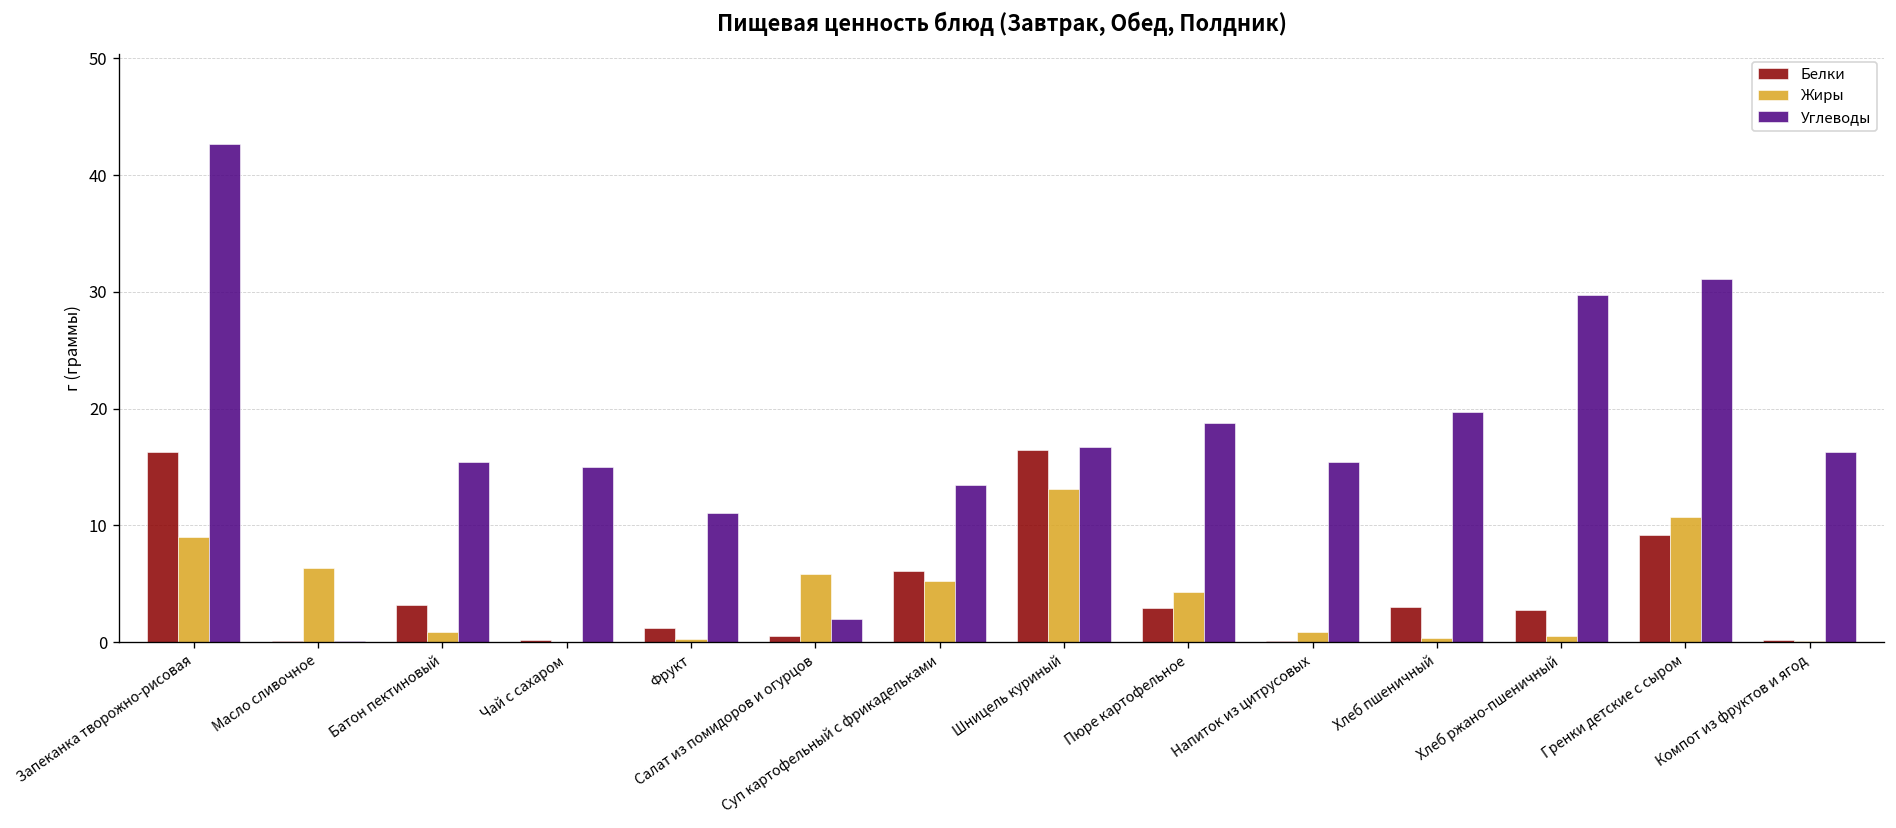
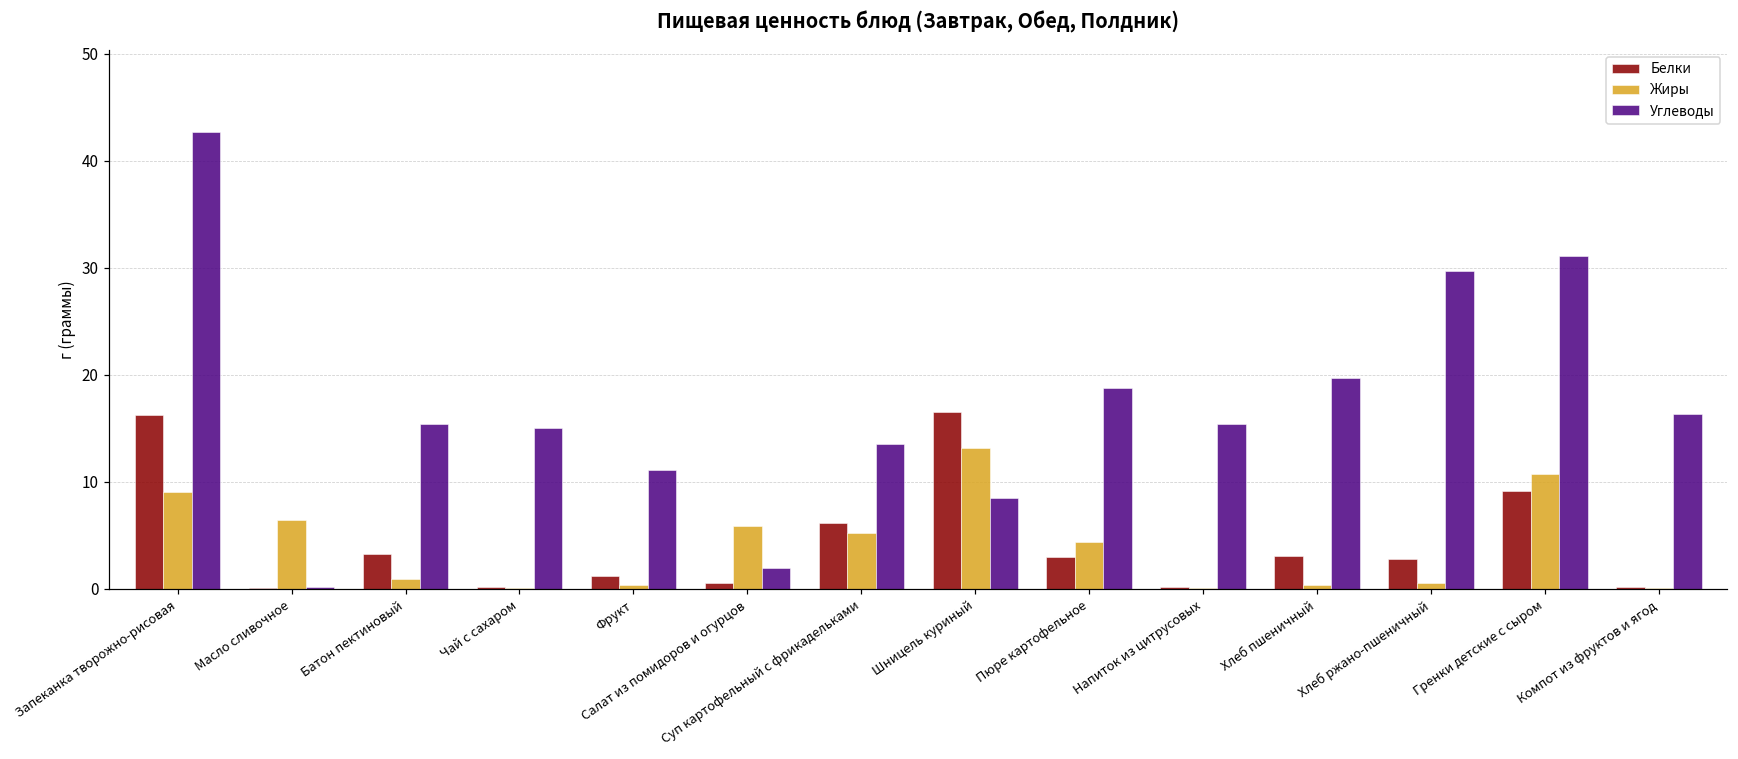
  {
    "Белки": {
      "Запеканка творожно-рисовая": 16,
      "Батон пектиновый": 3,
      "Фрукт": 1,
      "Салат из помидоров и огурцов": 1,
      "Суп картофельный с фрикадельками": 6,
      "Шницель куриный": 16,
      "Пюре картофельное": 3,
      "Хлеб пшеничный": 3,
      "Хлеб ржано-пшеничный": 3,
      "Гренки детские с сыром": 9
    },
    "Жиры": {
      "Запеканка творожно-рисовая": 9,
      "Масло сливочное": 6,
      "Батон пектиновый": 1,
      "Фрукт": 0,
      "Салат из помидоров и огурцов": 6,
      "Суп картофельный с фрикадельками": 5,
      "Шницель куриный": 13,
      "Пюре картофельное": 4,
-     "Напиток из цитрусовых": 1,
+     "Напиток из цитрусовых": 0,
      "Хлеб пшеничный": 0,
      "Хлеб ржано-пшеничный": 1,
      "Гренки детские с сыром": 11
    },
    "Углеводы": {
      "Запеканка творожно-рисовая": 43,
      "Батон пектиновый": 15,
      "Чай с сахаром": 15,
      "Фрукт": 11,
      "Салат из помидоров и огурцов": 2,
      "Суп картофельный с фрикадельками": 13,
-     "Шницель куриный": 17,
+     "Шницель куриный": 8,
      "Пюре картофельное": 19,
      "Напиток из цитрусовых": 15,
      "Хлеб пшеничный": 20,
      "Хлеб ржано-пшеничный": 30,
      "Гренки детские с сыром": 31,
      "Компот из фруктов и ягод": 16
    }
  }
